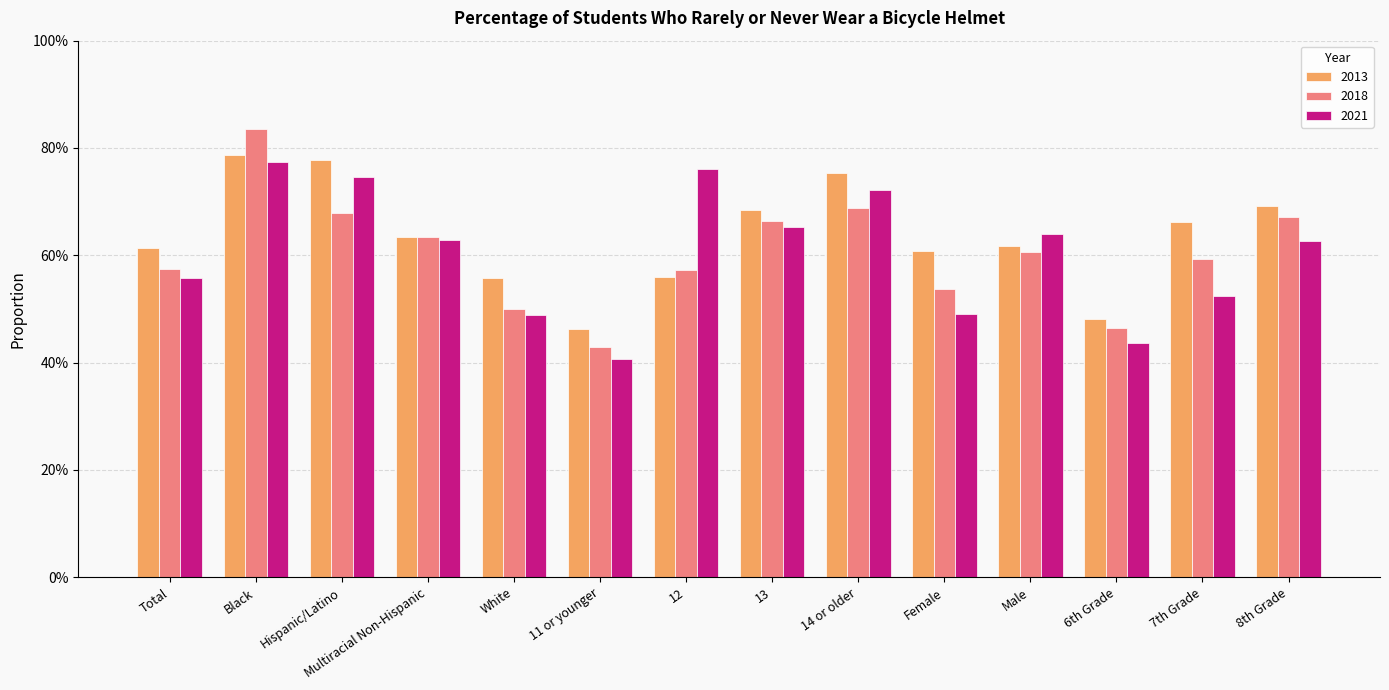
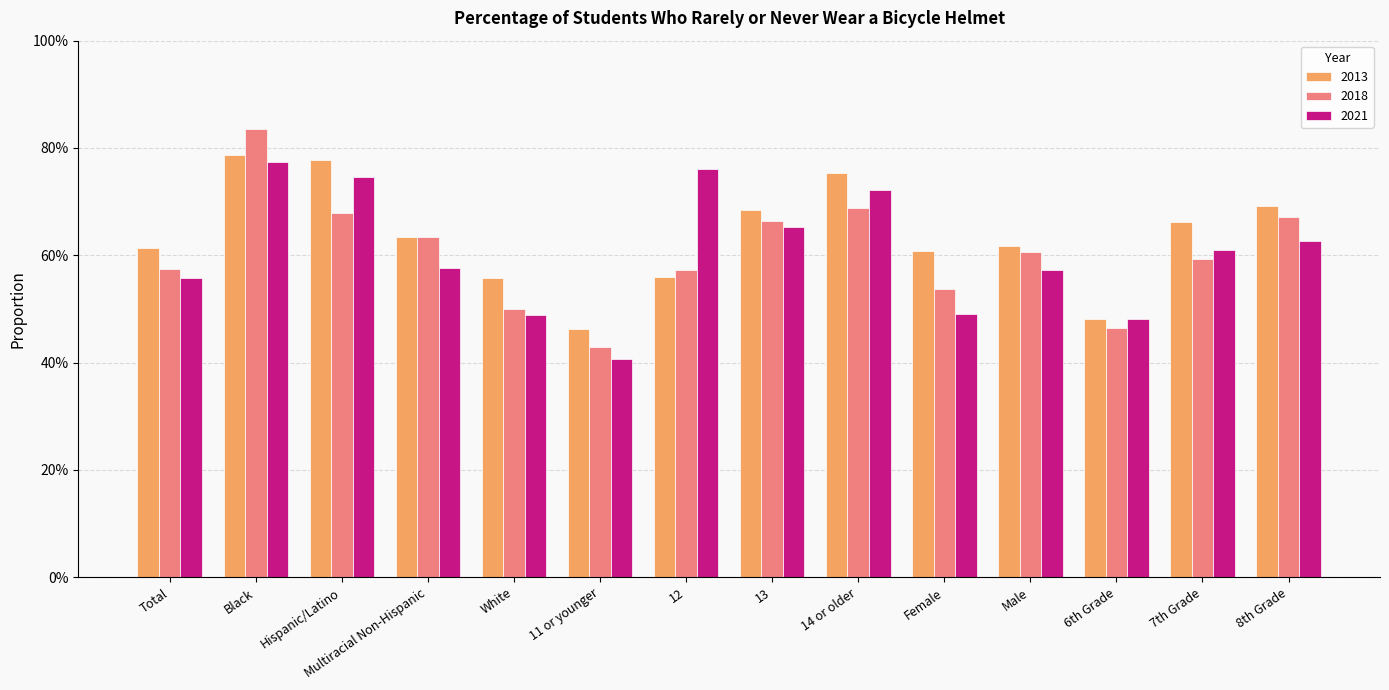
  {
    "2021": {
      "Total": "56%",
      "Black": "77%",
      "Hispanic/Latino": "75%",
-     "Multiracial Non-Hispanic": "63%",
+     "Multiracial Non-Hispanic": "58%",
      "White": "49%",
      "11 or younger": "41%",
      "12": "76%",
      "13": "65%",
      "14 or older": "72%",
      "Female": "49%",
-     "Male": "64%",
-     "6th Grade": "44%",
-     "7th Grade": "52%",
+     "Male": "57%",
+     "6th Grade": "48%",
+     "7th Grade": "61%",
      "8th Grade": "63%"
    }
  }
